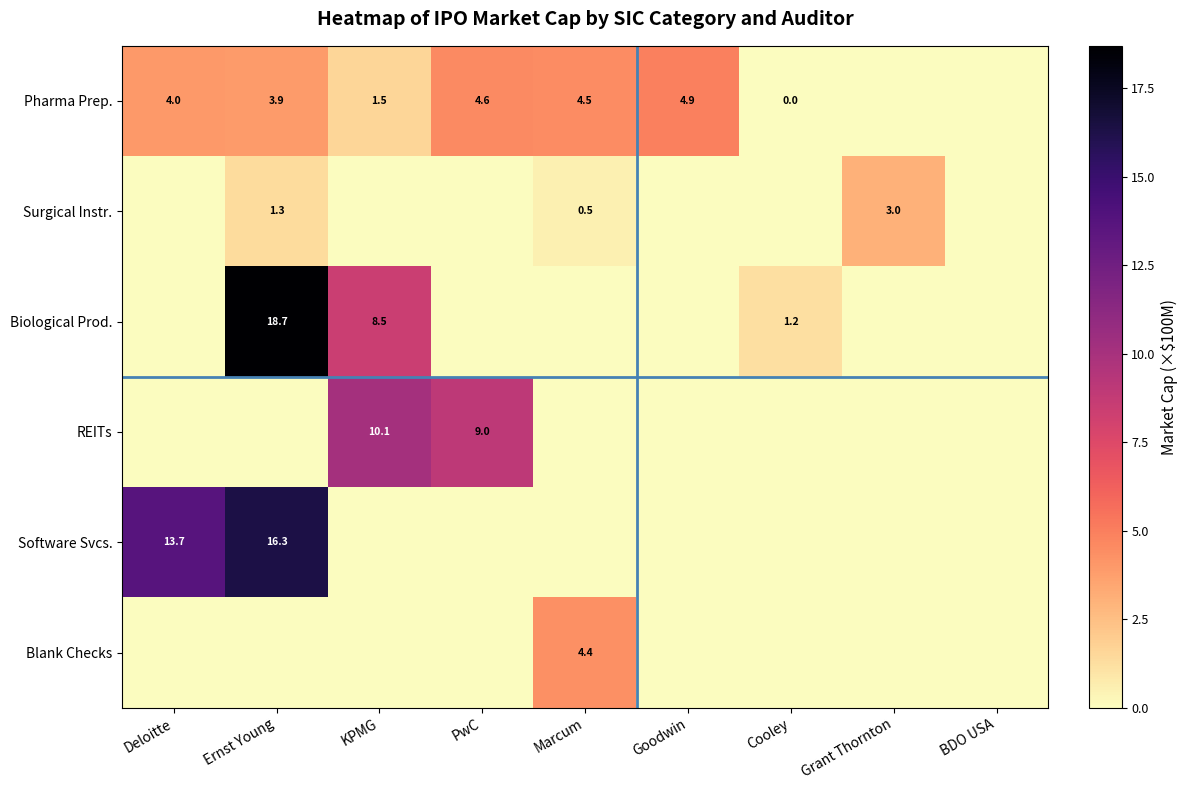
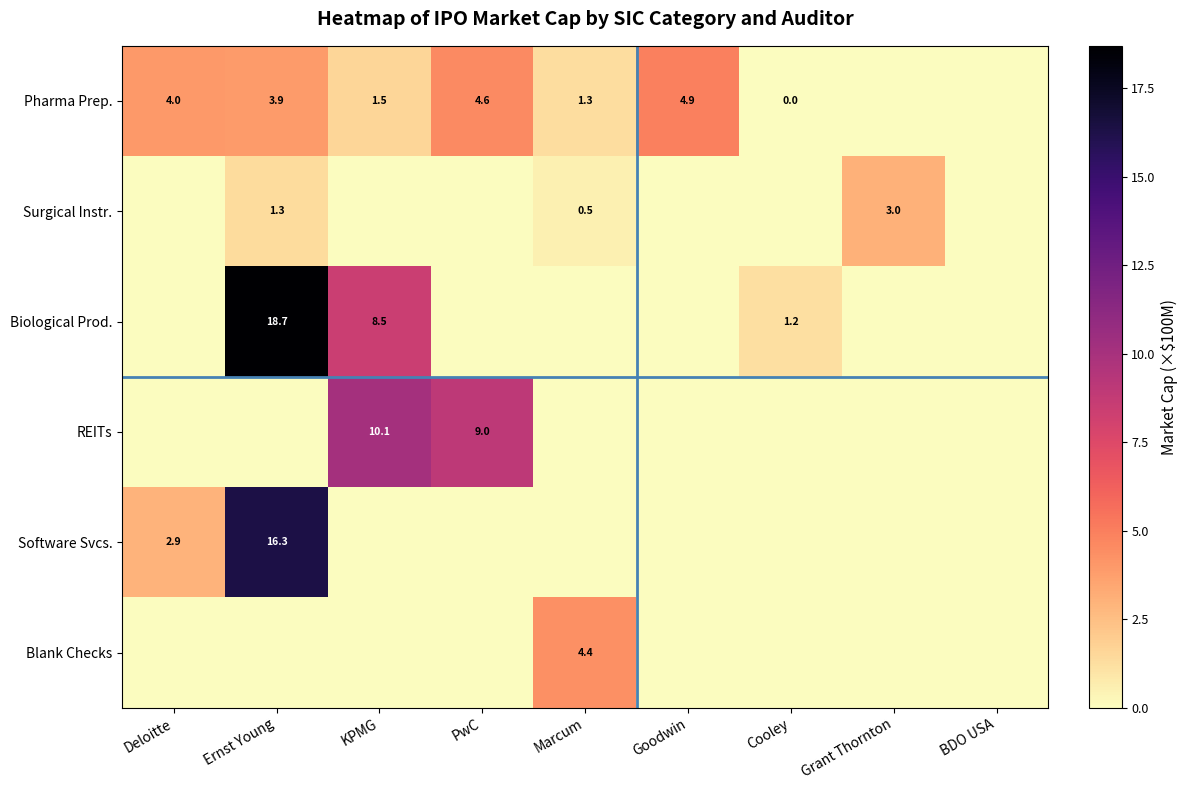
  {
    "Pharma Prep.": {
      "Deloitte": 4.0,
      "Ernst Young": 3.9,
      "KPMG": 1.5,
      "PwC": 4.6,
-     "Marcum": 4.5,
+     "Marcum": 1.3,
      "Goodwin": 4.9,
      "Cooley": 0.0
    },
    "Surgical Instr.": {
      "Ernst Young": 1.3,
      "Marcum": 0.5,
      "Grant Thornton": 3.0
    },
    "Biological Prod.": {
      "Ernst Young": 18.7,
      "KPMG": 8.5,
      "Cooley": 1.2
    },
    "REITs": {
      "KPMG": 10.1,
      "PwC": 9.0
    },
    "Software Svcs.": {
-     "Deloitte": 13.7,
+     "Deloitte": 2.9,
      "Ernst Young": 16.3
    },
    "Blank Checks": {
      "Marcum": 4.4
    }
  }
